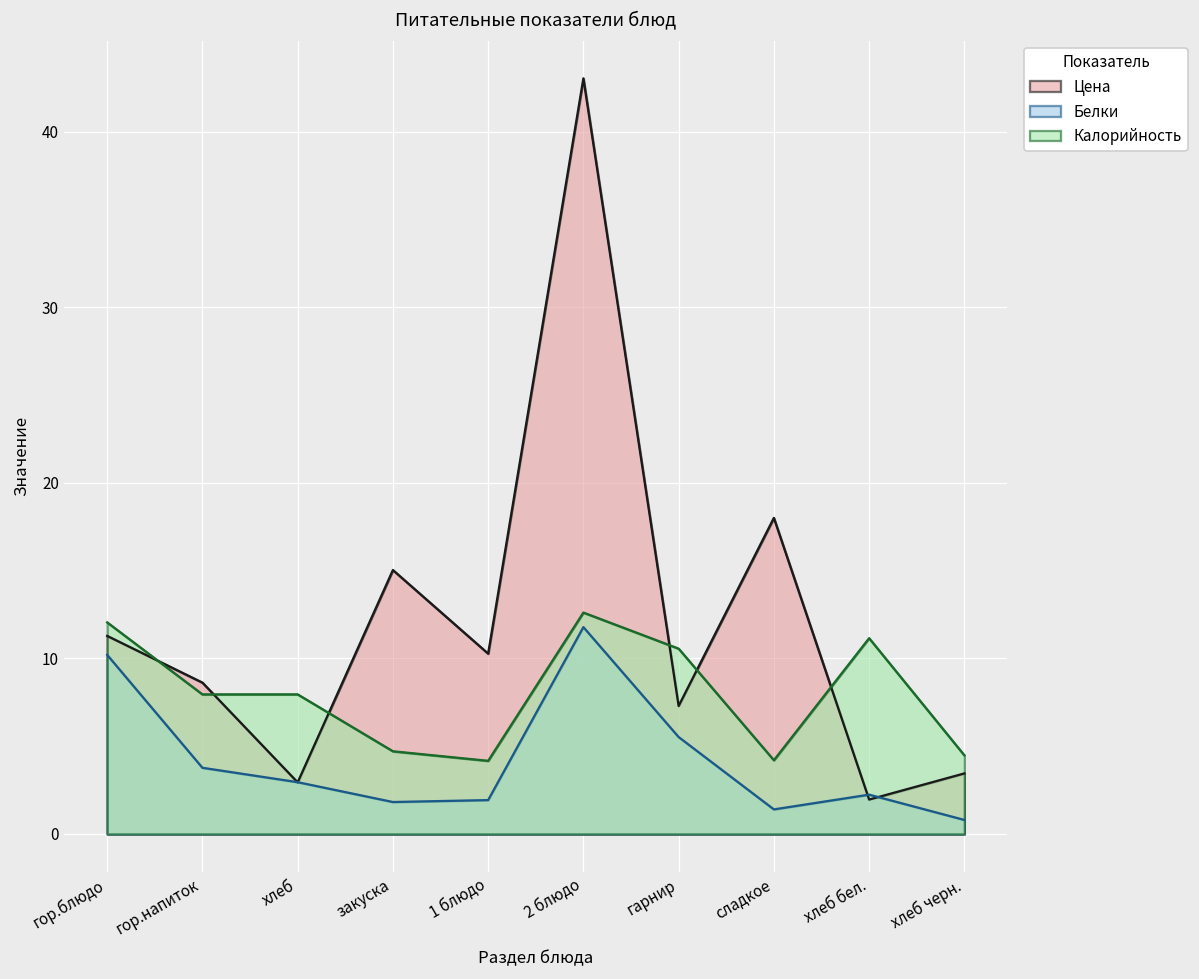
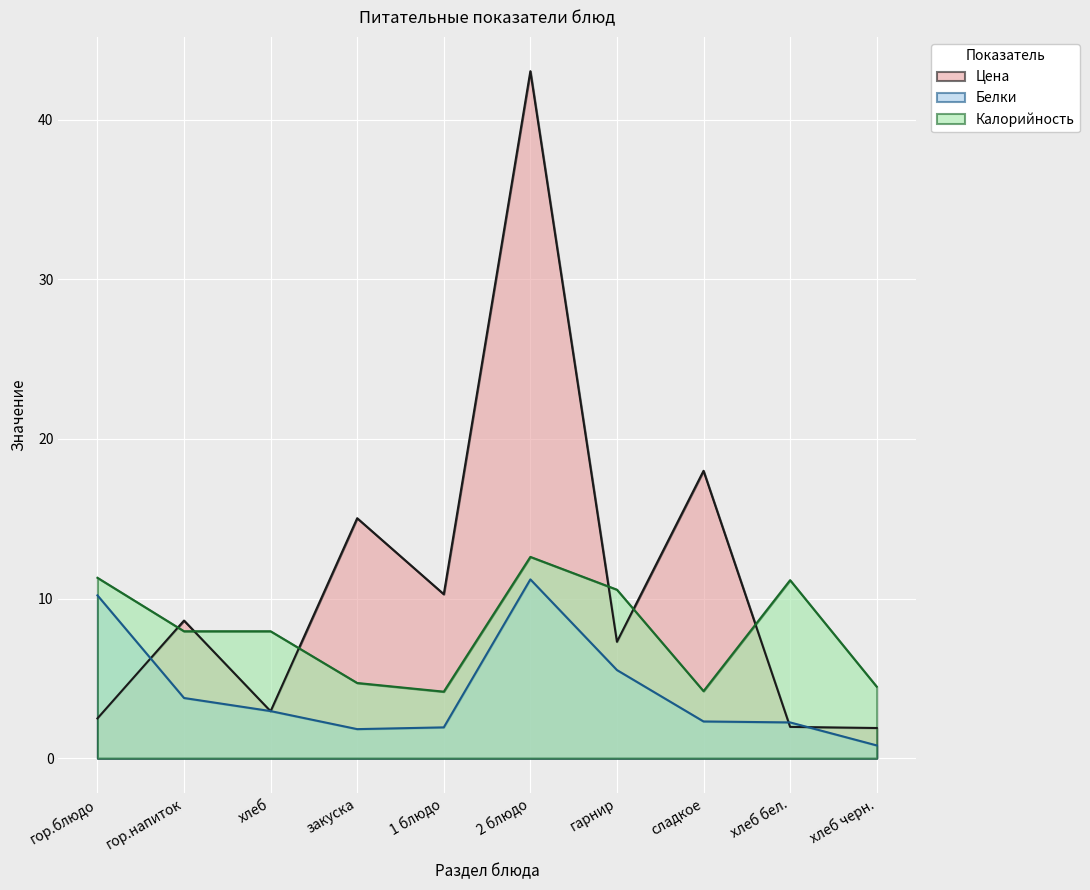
  {
    "Цена": {
-     "гор.блюдо": 11.3,
+     "гор.блюдо": 2.5,
      "гор.напиток": 8.6,
      "закуска": 15.0,
      "1 блюдо": 10.3,
      "2 блюдо": 43.0,
      "гарнир": 7.3,
      "сладкое": 18.0,
      "хлеб бел.": 2.0,
-     "хлеб черн.": 3.5
+     "хлеб черн.": 1.9
    },
    "Белки": {
      "гор.блюдо": 10.2,
      "гор.напиток": 3.8,
      "закуска": 1.8,
      "1 блюдо": 1.9,
-     "2 блюдо": 11.8,
+     "2 блюдо": 11.2,
      "гарнир": 5.5,
-     "сладкое": 1.4,
+     "сладкое": 2.3,
      "хлеб бел.": 2.2,
      "хлеб черн.": 0.8
    },
    "Калорийность": {
-     "гор.блюдо": 12.1,
+     "гор.блюдо": 11.3,
      "гор.напиток": 8.0,
      "хлеб": 8.0,
      "закуска": 4.7,
      "1 блюдо": 4.2,
      "2 блюдо": 12.6,
      "гарнир": 10.6,
      "сладкое": 4.2,
      "хлеб бел.": 11.2,
      "хлеб черн.": 4.5
    }
  }
